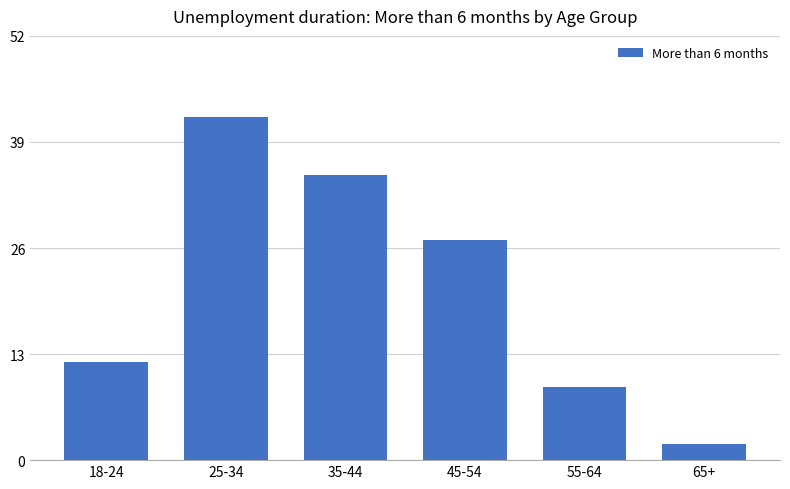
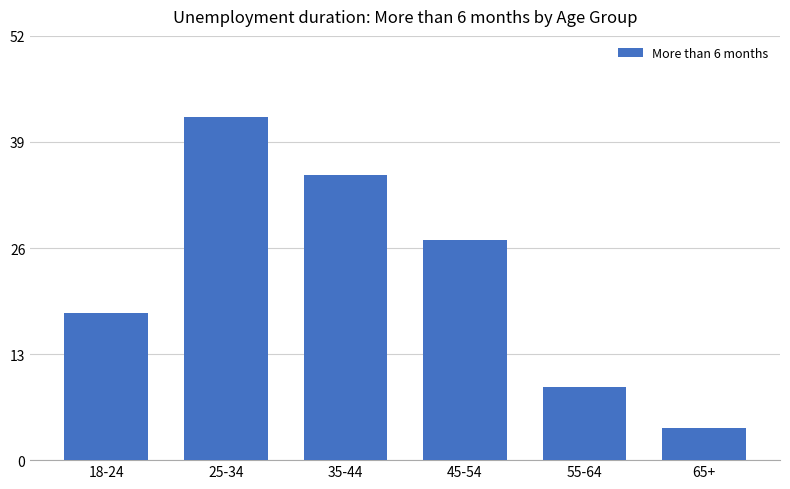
  {
-   "18-24": 12,
+   "18-24": 18,
    "25-34": 42,
    "35-44": 35,
    "45-54": 27,
    "55-64": 9,
-   "65+": 2
+   "65+": 4
  }
